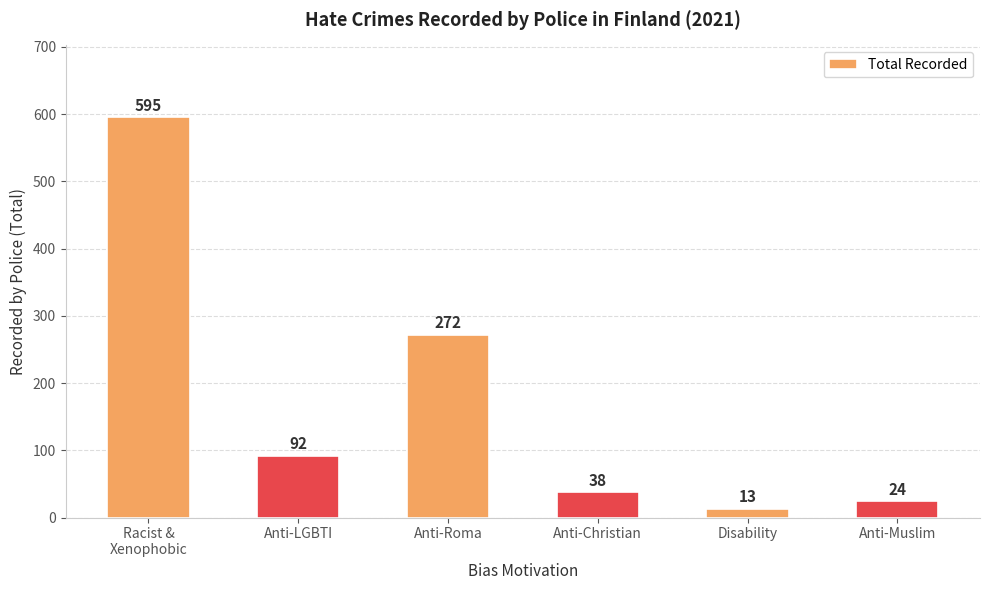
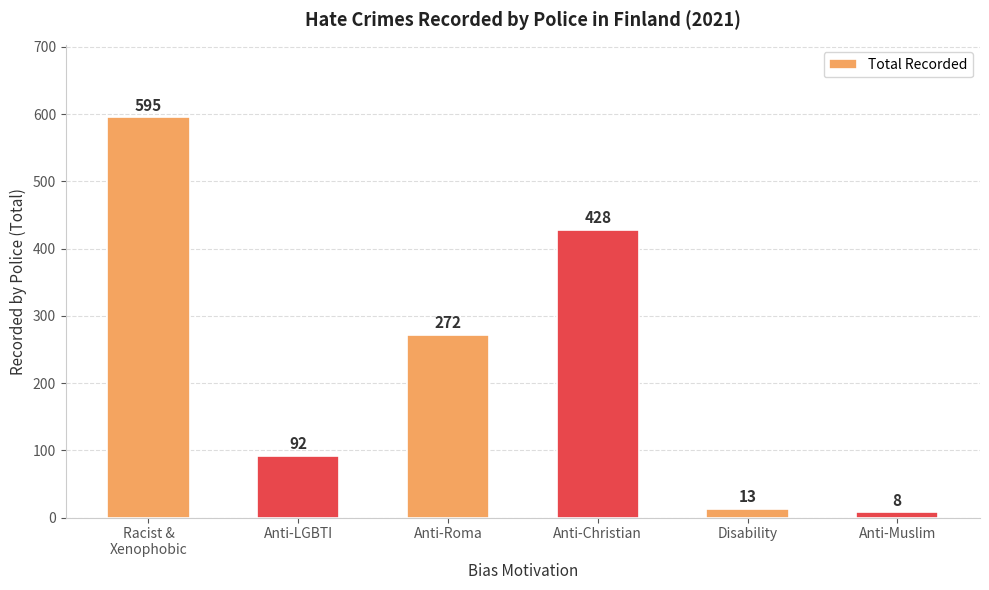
  {
    "Racist & Xenophobic": 595,
    "Anti-LGBTI": 92,
    "Anti-Roma": 272,
-   "Anti-Christian": 38,
+   "Anti-Christian": 428,
    "Disability": 13,
-   "Anti-Muslim": 24
+   "Anti-Muslim": 8
  }
